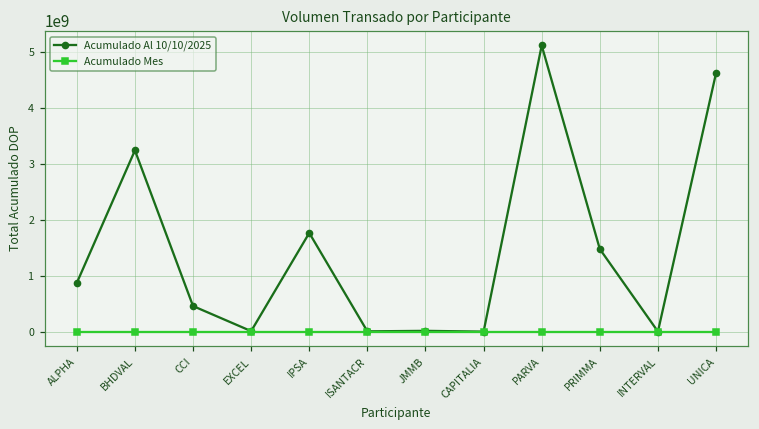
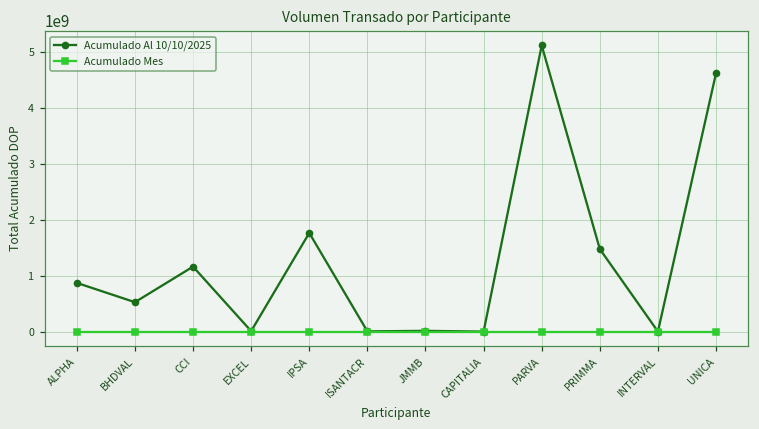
  {
    "Acumulado Al 10/10/2025": {
      "ALPHA": 900000000,
-     "BHDVAL": 3200000000,
-     "CCI": 500000000,
+     "BHDVAL": 500000000,
+     "CCI": 1200000000,
      "IPSA": 1800000000,
      "PARVA": 5100000000,
      "PRIMMA": 1500000000,
      "UNICA": 4600000000
    },
    "Acumulado Mes": {
      "ALPHA": 0,
      "BHDVAL": 0,
      "CCI": 0,
      "IPSA": 0,
      "PARVA": 0,
      "PRIMMA": 0,
      "UNICA": 0
    }
  }
